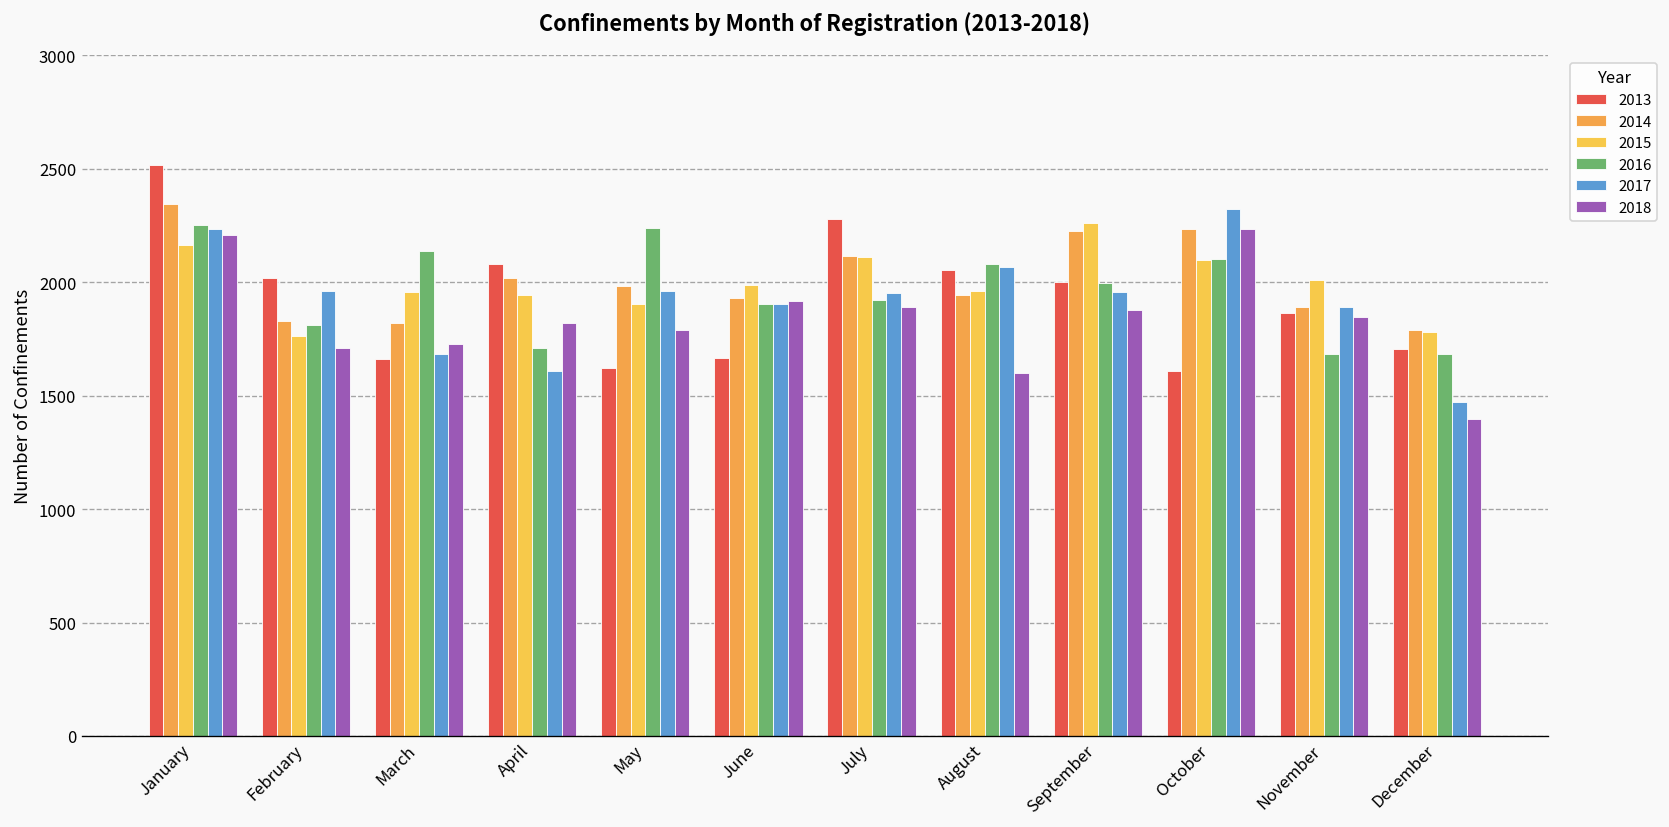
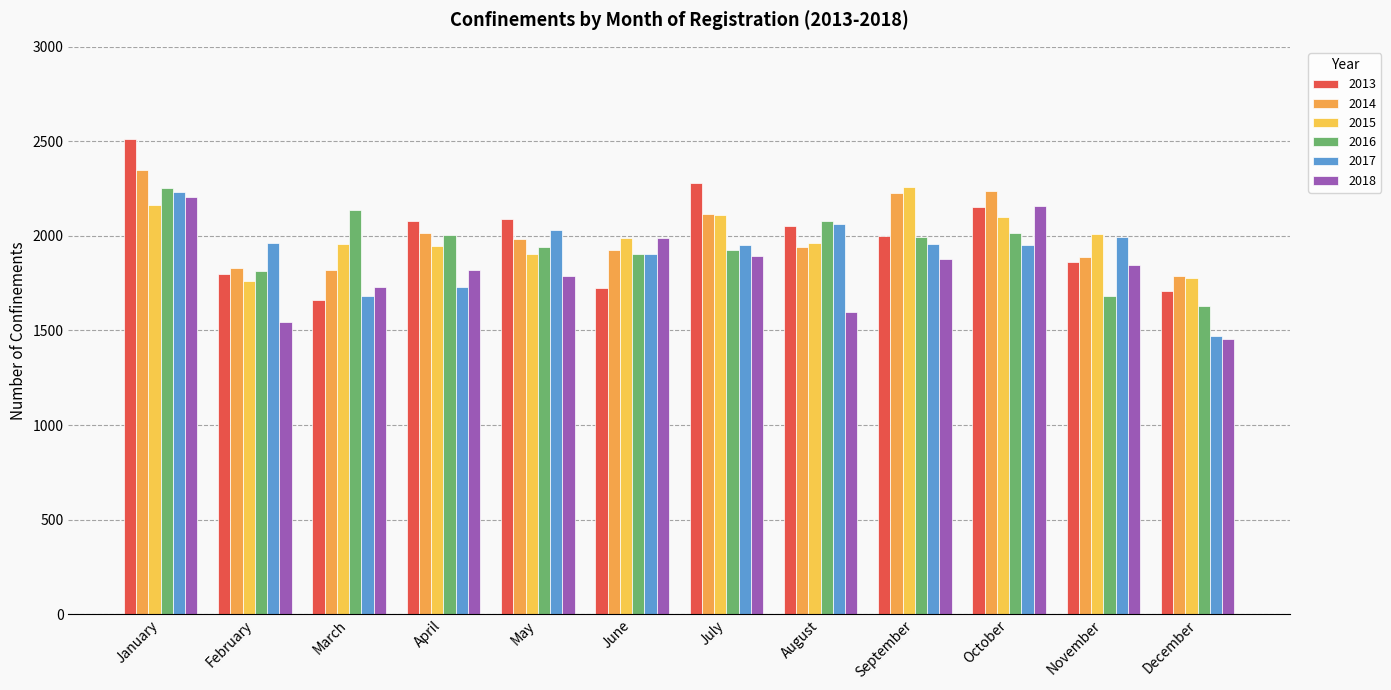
  {
    "2013": {
      "January": 2520,
-     "February": 2020,
+     "February": 1800,
      "March": 1660,
      "April": 2080,
-     "May": 1620,
-     "June": 1670,
+     "May": 2090,
+     "June": 1730,
      "July": 2280,
      "August": 2060,
      "September": 2000,
-     "October": 1610,
+     "October": 2150,
      "November": 1860,
      "December": 1710
    },
    "2016": {
      "January": 2250,
      "February": 1810,
      "March": 2140,
-     "April": 1710,
-     "May": 2240,
+     "April": 2010,
+     "May": 1940,
      "June": 1900,
      "July": 1920,
      "August": 2080,
      "September": 1990,
-     "October": 2100,
+     "October": 2010,
      "November": 1680,
-     "December": 1690
+     "December": 1630
    },
    "2017": {
      "January": 2230,
      "February": 1960,
      "March": 1680,
-     "April": 1610,
-     "May": 1960,
+     "April": 1730,
+     "May": 2030,
      "June": 1910,
      "July": 1950,
      "August": 2070,
      "September": 1960,
-     "October": 2320,
-     "November": 1890,
+     "October": 1950,
+     "November": 1990,
      "December": 1470
    },
    "2018": {
      "January": 2210,
-     "February": 1710,
+     "February": 1550,
      "March": 1730,
      "April": 1820,
      "May": 1790,
-     "June": 1920,
+     "June": 1990,
      "July": 1890,
      "August": 1600,
      "September": 1880,
-     "October": 2230,
+     "October": 2160,
      "November": 1840,
-     "December": 1400
+     "December": 1460
    }
  }
